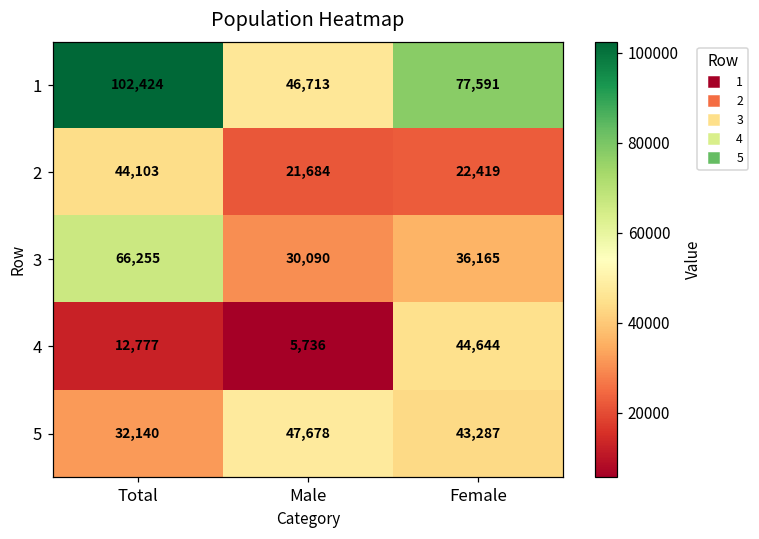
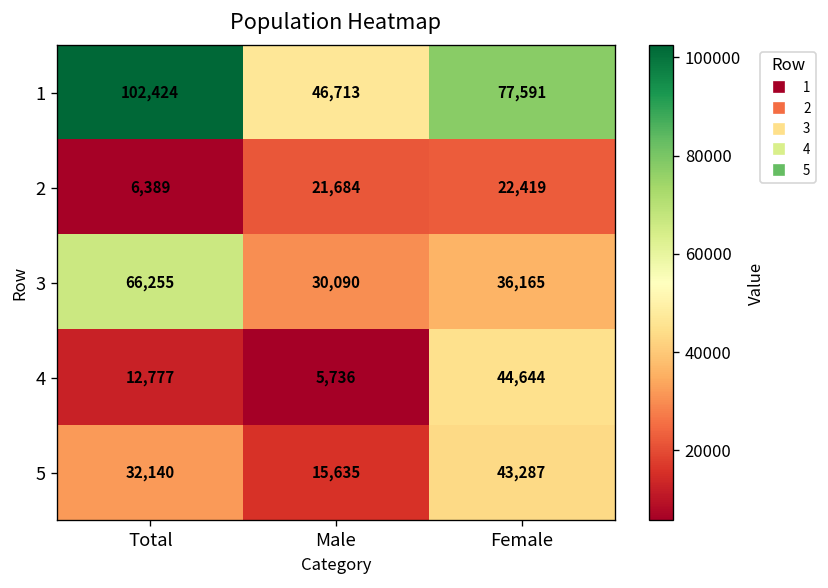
  {
    "1": {
      "Total": "102,424",
      "Male": "46,713",
      "Female": "77,591"
    },
    "2": {
-     "Total": "44,103",
+     "Total": "6,389",
      "Male": "21,684",
      "Female": "22,419"
    },
    "3": {
      "Total": "66,255",
      "Male": "30,090",
      "Female": "36,165"
    },
    "4": {
      "Total": "12,777",
      "Male": "5,736",
      "Female": "44,644"
    },
    "5": {
      "Total": "32,140",
-     "Male": "47,678",
+     "Male": "15,635",
      "Female": "43,287"
    }
  }
